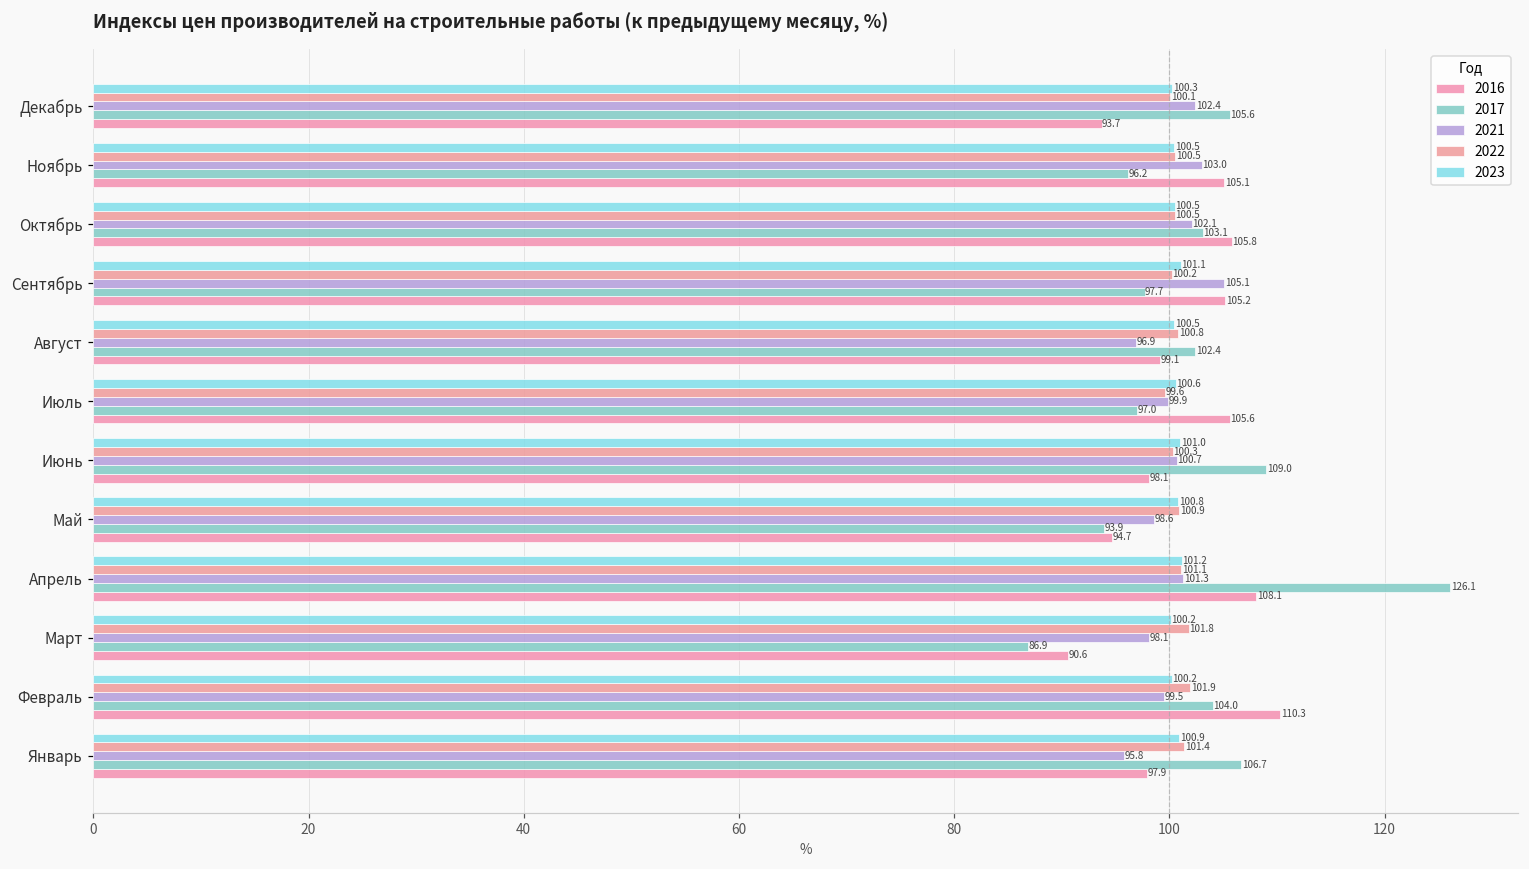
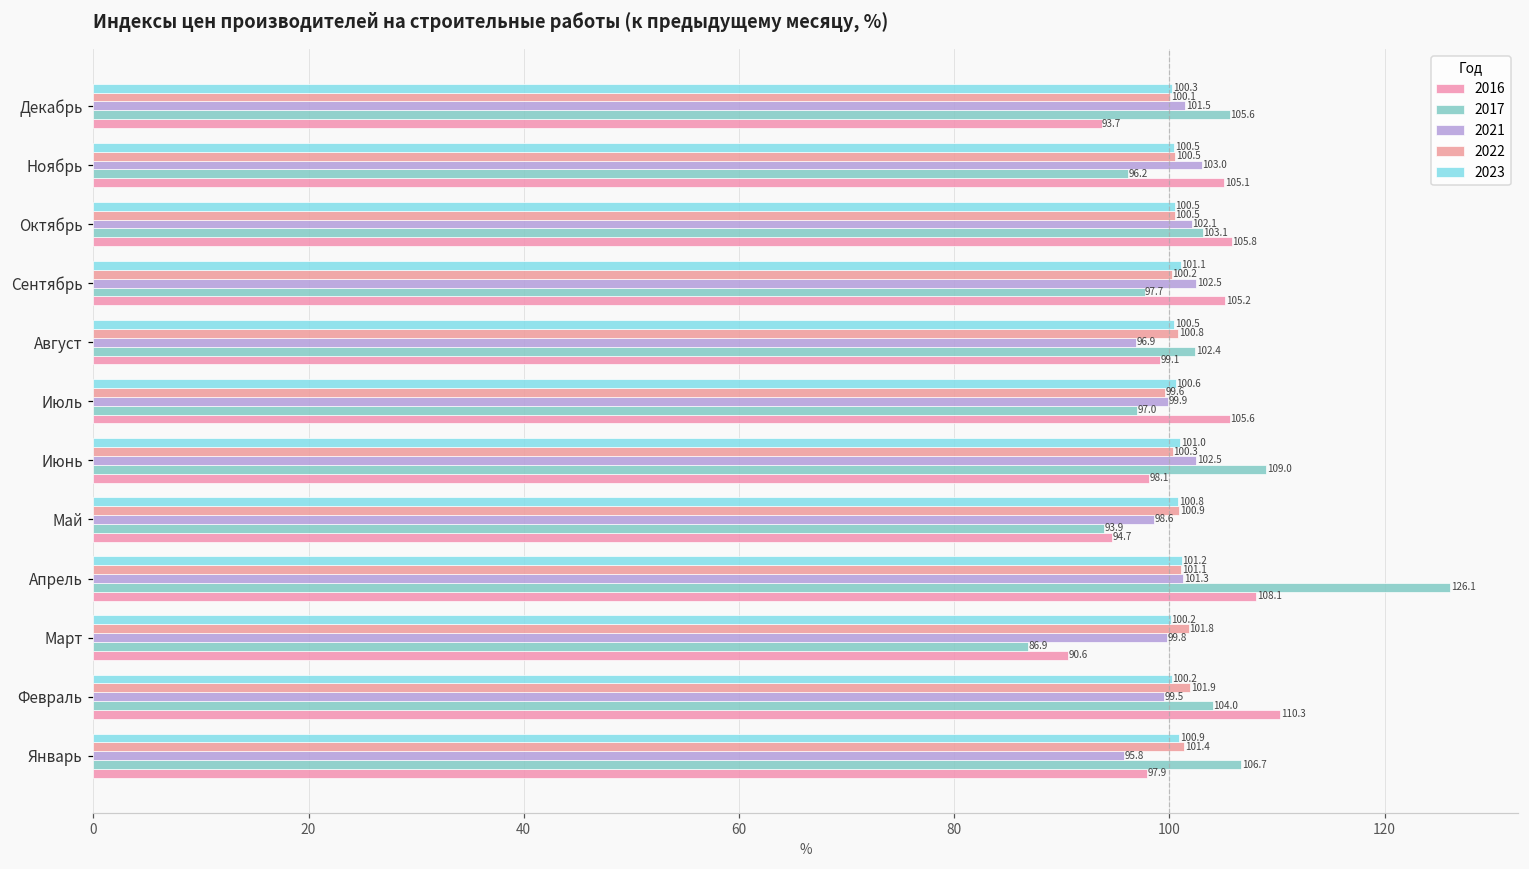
  {
    "2021": {
-     "Декабрь": 102.4,
+     "Декабрь": 101.5,
      "Ноябрь": 103.0,
      "Октябрь": 102.1,
-     "Сентябрь": 105.1,
+     "Сентябрь": 102.5,
      "Август": 96.9,
      "Июль": 99.9,
-     "Июнь": 100.7,
+     "Июнь": 102.5,
      "Май": 98.6,
      "Апрель": 101.3,
-     "Март": 98.1,
+     "Март": 99.8,
      "Февраль": 99.5,
      "Январь": 95.8
    }
  }
